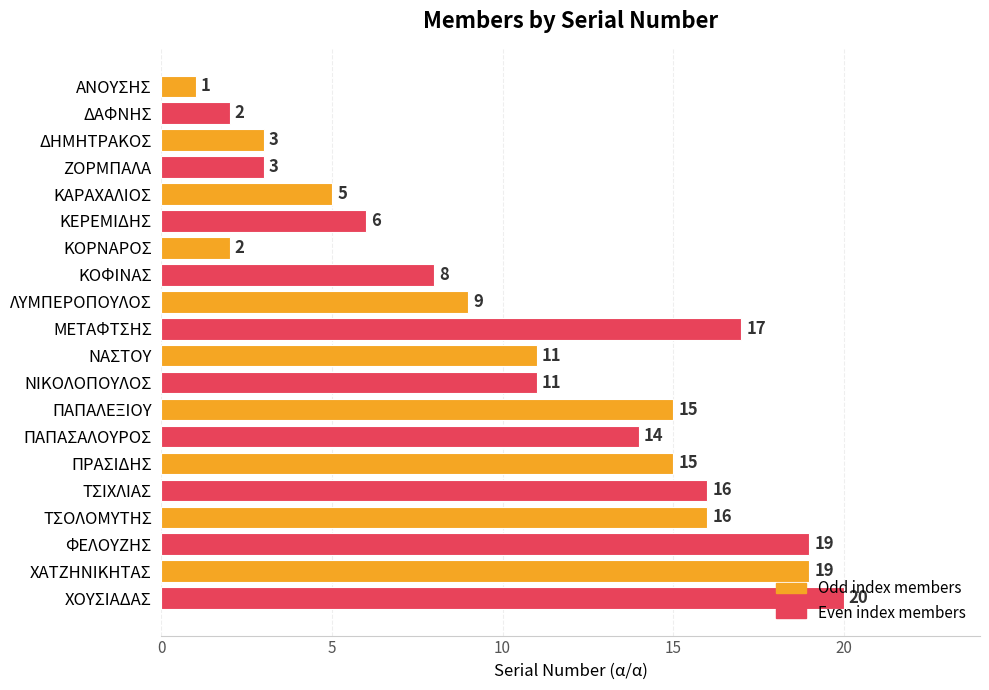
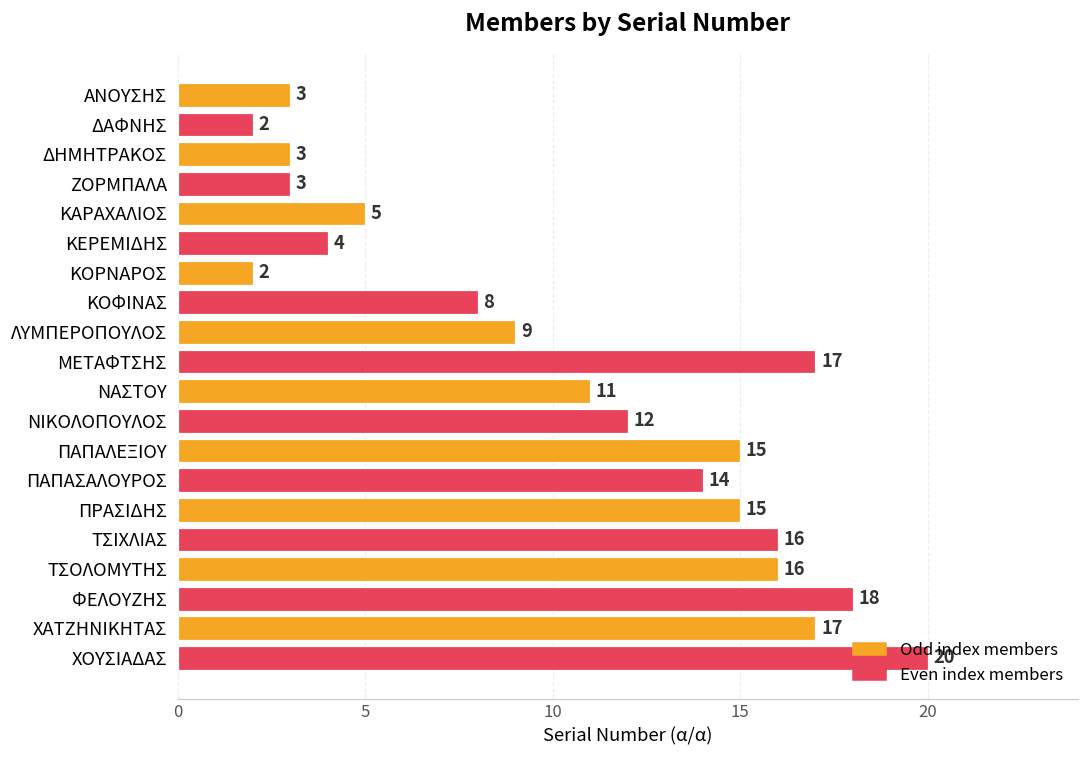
  {
-   "ΑΝΟΥΣΗΣ": 1,
+   "ΑΝΟΥΣΗΣ": 3,
    "ΔΑΦΝΗΣ": 2,
    "ΔΗΜΗΤΡΑΚΟΣ": 3,
    "ΖΟΡΜΠΑΛΑ": 3,
    "ΚΑΡΑΧΑΛΙΟΣ": 5,
-   "ΚΕΡΕΜΙΔΗΣ": 6,
+   "ΚΕΡΕΜΙΔΗΣ": 4,
    "ΚΟΡΝΑΡΟΣ": 2,
    "ΚΟΦΙΝΑΣ": 8,
    "ΛΥΜΠΕΡΟΠΟΥΛΟΣ": 9,
    "ΜΕΤΑΦΤΣΗΣ": 17,
    "ΝΑΣΤΟΥ": 11,
-   "ΝΙΚΟΛΟΠΟΥΛΟΣ": 11,
+   "ΝΙΚΟΛΟΠΟΥΛΟΣ": 12,
    "ΠΑΠΑΛΕΞΙΟΥ": 15,
    "ΠΑΠΑΣΑΛΟΥΡΟΣ": 14,
    "ΠΡΑΣΙΔΗΣ": 15,
    "ΤΣΙΧΛΙΑΣ": 16,
    "ΤΣΟΛΟΜΥΤΗΣ": 16,
-   "ΦΕΛΟΥΖΗΣ": 19,
-   "ΧΑΤΖΗΝΙΚΗΤΑΣ": 19,
+   "ΦΕΛΟΥΖΗΣ": 18,
+   "ΧΑΤΖΗΝΙΚΗΤΑΣ": 17,
    "ΧΟΥΣΙΑΔΑΣ": 20
  }
